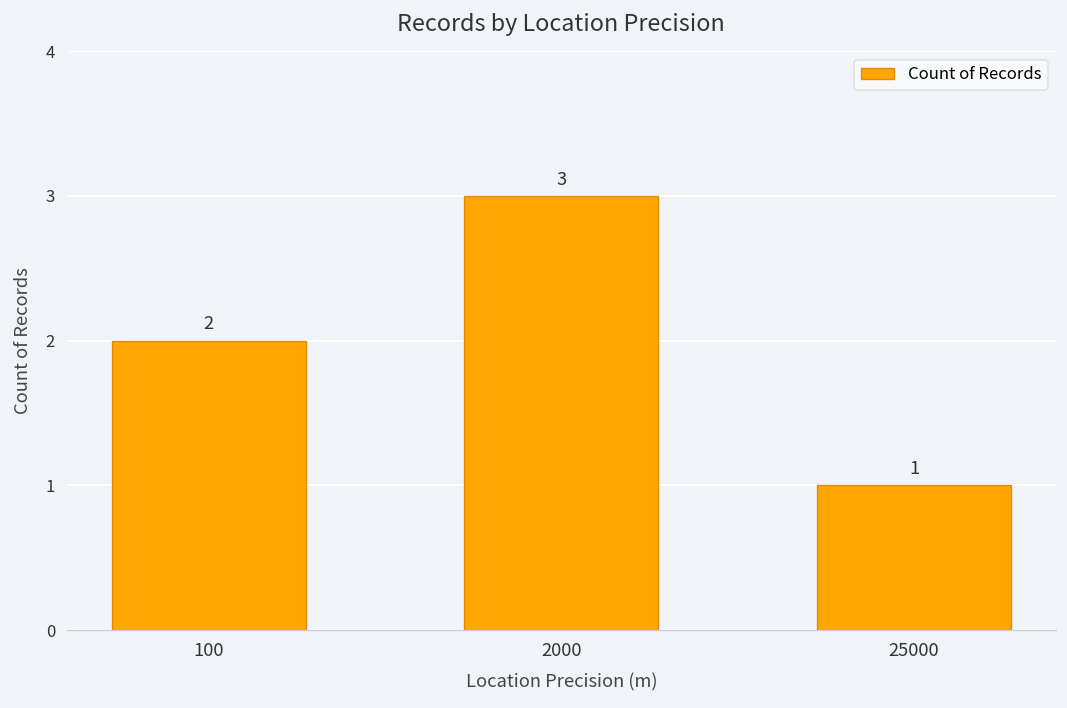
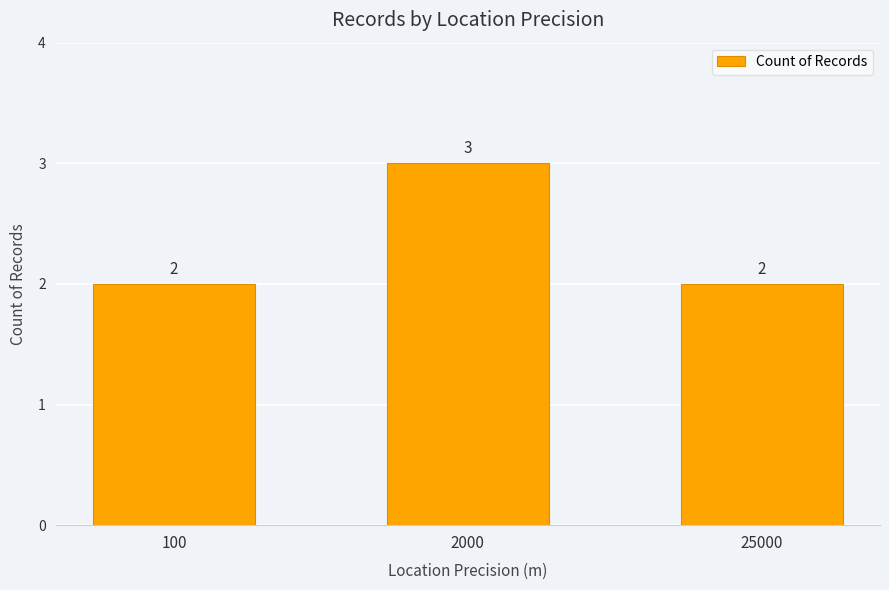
  {
    "100": 2,
    "2000": 3,
-   "25000": 1
+   "25000": 2
  }
